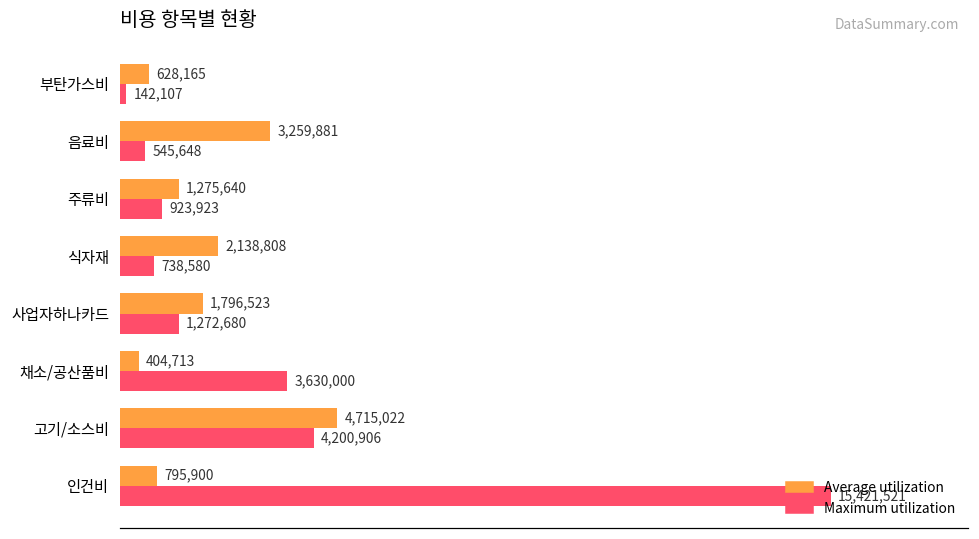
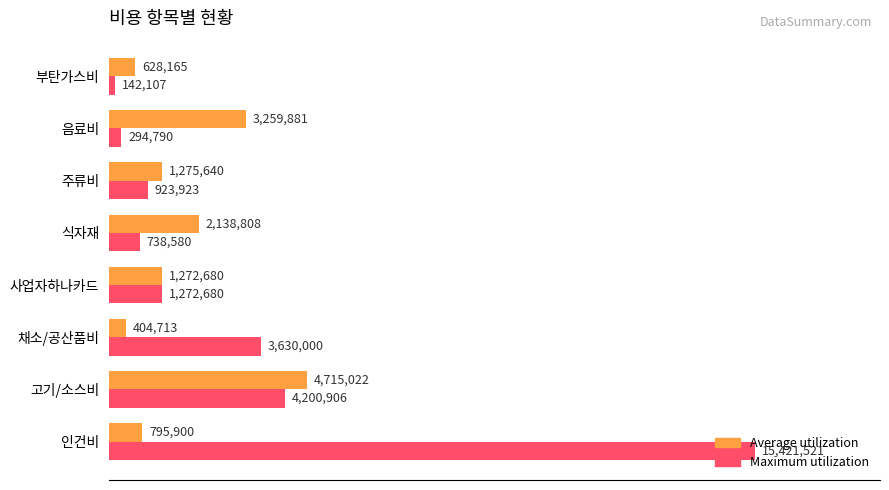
  {
    "Average utilization": {
      "부탄가스비": "628,165",
      "음료비": "3,259,881",
      "주류비": "1,275,640",
      "식자재": "2,138,808",
-     "사업자하나카드": "1,796,523",
+     "사업자하나카드": "1,272,680",
      "채소/공산품비": "404,713",
      "고기/소스비": "4,715,022",
      "인건비": "795,900"
    },
    "Maximum utilization": {
      "부탄가스비": "142,107",
-     "음료비": "545,648",
+     "음료비": "294,790",
      "주류비": "923,923",
      "식자재": "738,580",
      "사업자하나카드": "1,272,680",
      "채소/공산품비": "3,630,000",
      "고기/소스비": "4,200,906",
      "인건비": "15,421,521"
    }
  }
